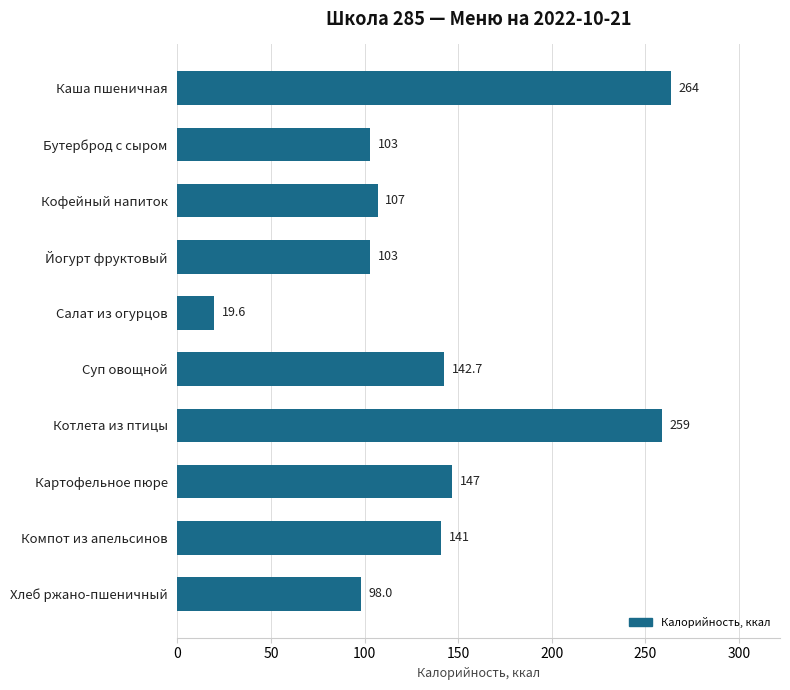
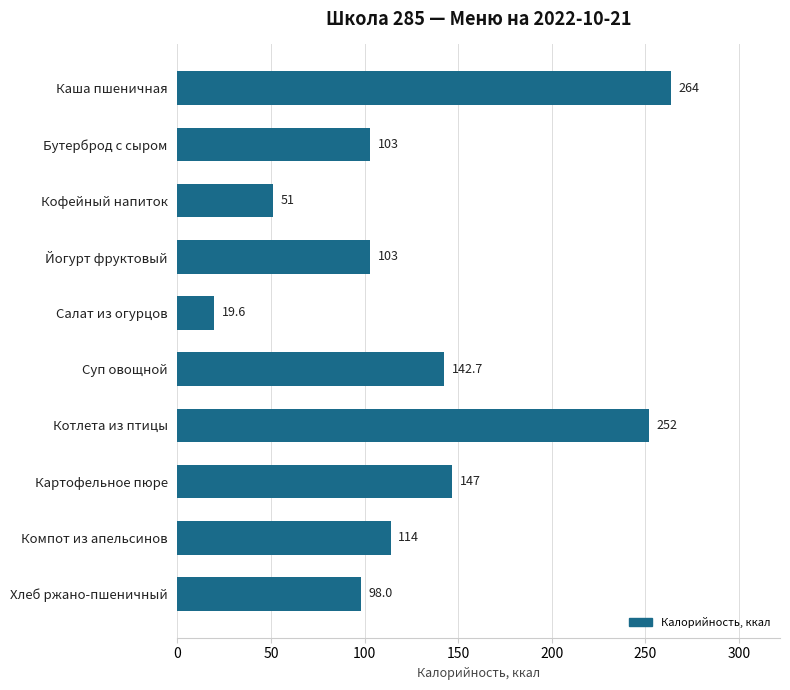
  {
    "Каша пшеничная": 264,
    "Бутерброд с сыром": 103,
-   "Кофейный напиток": 107,
+   "Кофейный напиток": 51,
    "Йогурт фруктовый": 103,
    "Салат из огурцов": 19.6,
    "Суп овощной": 142.7,
-   "Котлета из птицы": 259,
+   "Котлета из птицы": 252,
    "Картофельное пюре": 147,
-   "Компот из апельсинов": 141,
+   "Компот из апельсинов": 114,
    "Хлеб ржано-пшеничный": 98.0
  }
